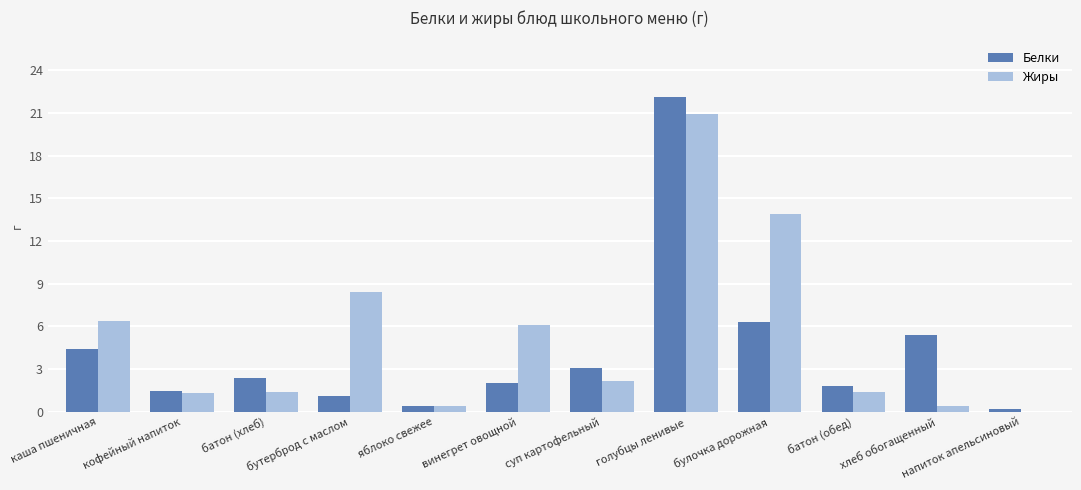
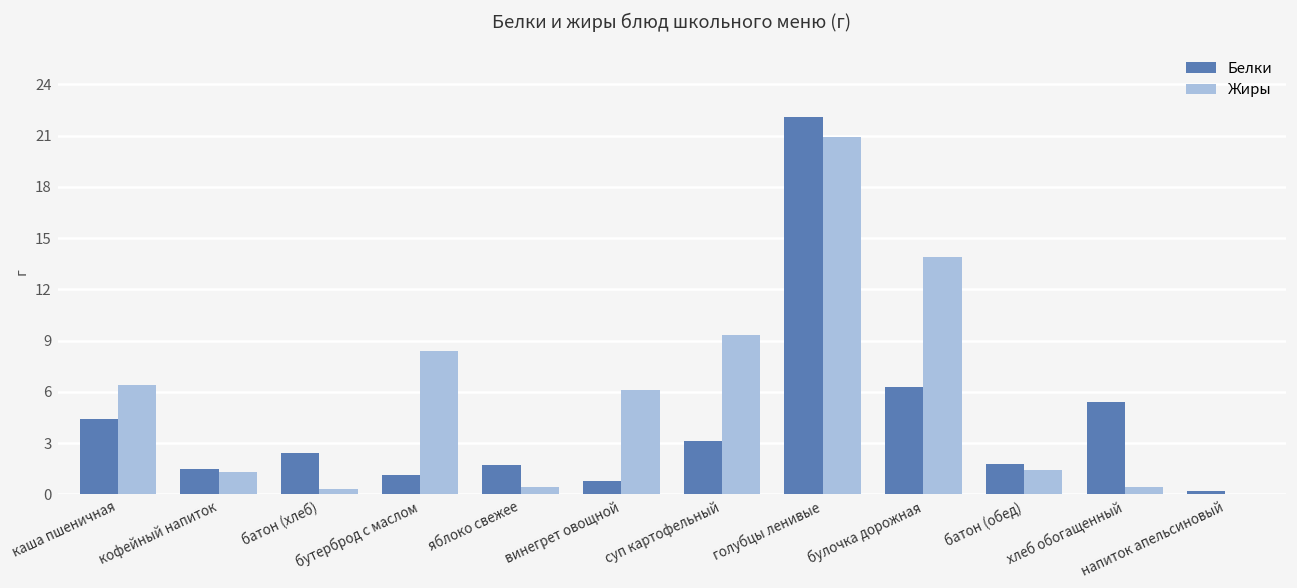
  {
    "Белки": {
      "каша пшеничная": 4.4,
      "кофейный напиток": 1.5,
      "батон (хлеб)": 2.4,
      "бутерброд с маслом": 1.1,
-     "яблоко свежее": 0.4,
-     "винегрет овощной": 2.0,
+     "яблоко свежее": 1.7,
+     "винегрет овощной": 0.8,
      "суп картофельный": 3.1,
      "голубцы ленивые": 22.1,
      "булочка дорожная": 6.3,
      "батон (обед)": 1.8,
      "хлеб обогащенный": 5.4,
      "напиток апельсиновый": 0.2
    },
    "Жиры": {
      "каша пшеничная": 6.4,
      "кофейный напиток": 1.3,
-     "батон (хлеб)": 1.4,
+     "батон (хлеб)": 0.3,
      "бутерброд с маслом": 8.4,
      "яблоко свежее": 0.4,
      "винегрет овощной": 6.1,
-     "суп картофельный": 2.2,
+     "суп картофельный": 9.3,
      "голубцы ленивые": 20.9,
      "булочка дорожная": 13.9,
      "батон (обед)": 1.4,
      "хлеб обогащенный": 0.4,
      "напиток апельсиновый": 0.0
    }
  }
